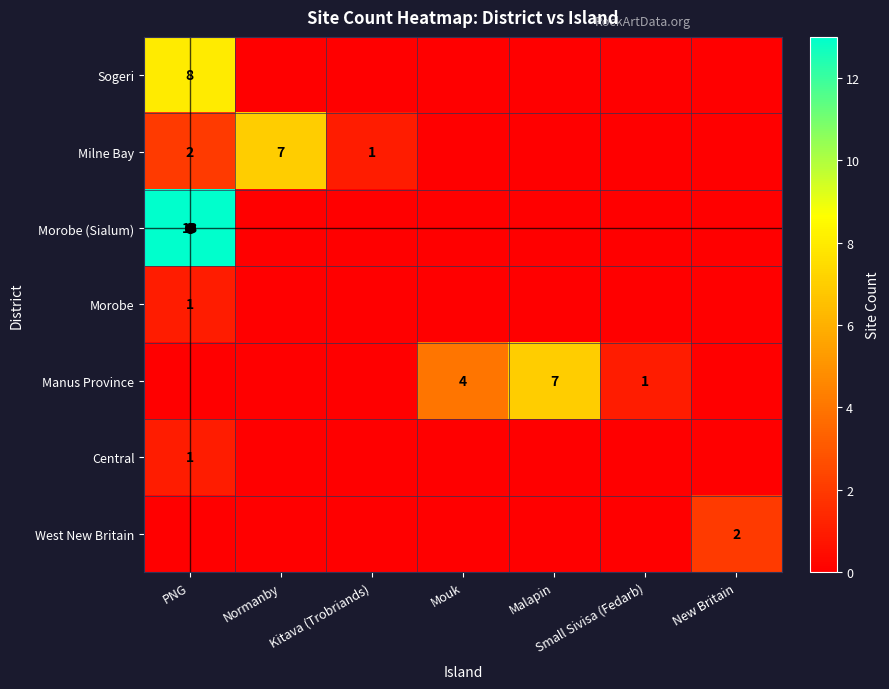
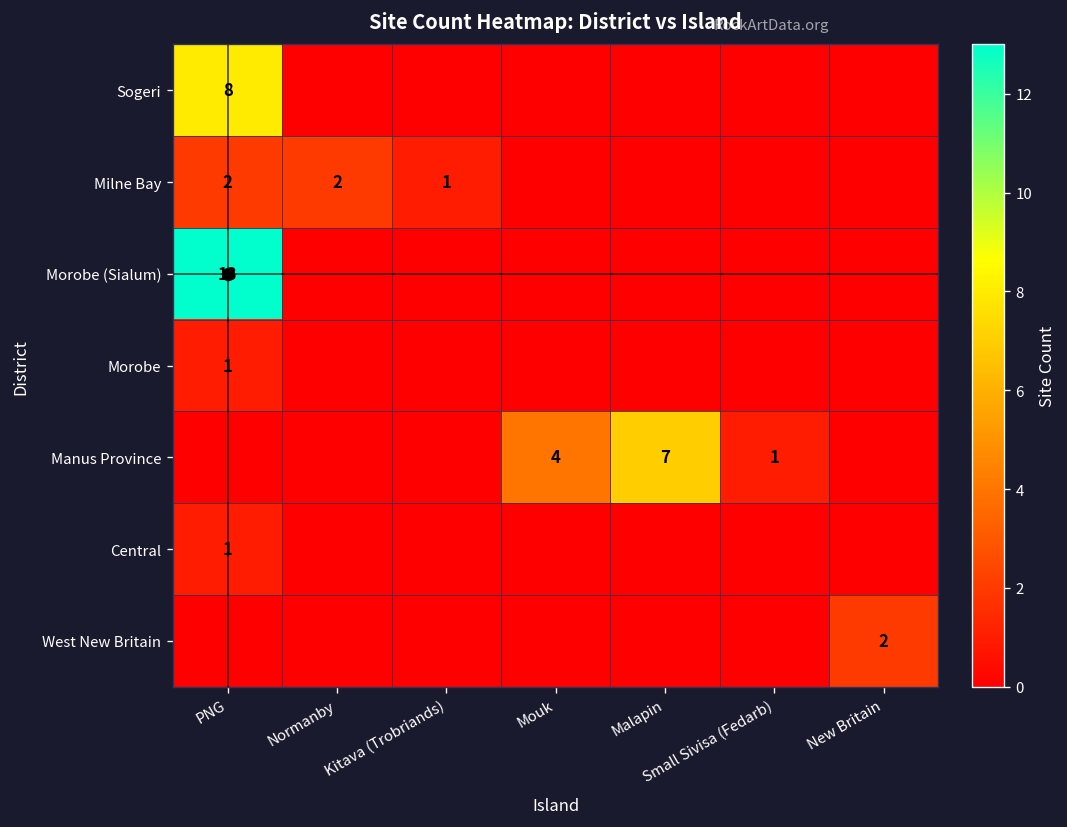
  {
    "Sogeri": {
      "PNG": 8
    },
    "Milne Bay": {
      "PNG": 2,
-     "Normanby": 7,
+     "Normanby": 2,
      "Kitava (Trobriands)": 1
    },
    "Morobe": {
      "PNG": 1
    },
    "Manus Province": {
      "Mouk": 4,
      "Malapin": 7,
      "Small Sivisa (Fedarb)": 1
    },
    "Central": {
      "PNG": 1
    },
    "West New Britain": {
      "New Britain": 2
    }
  }
